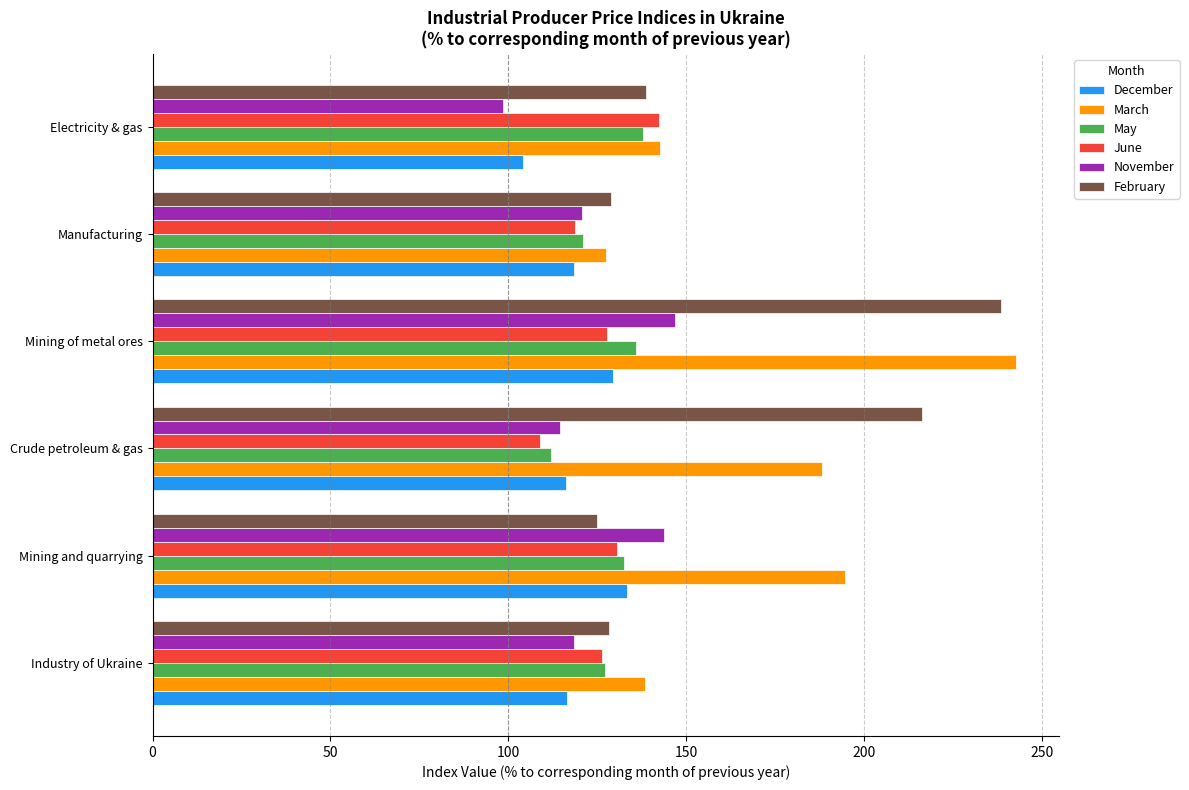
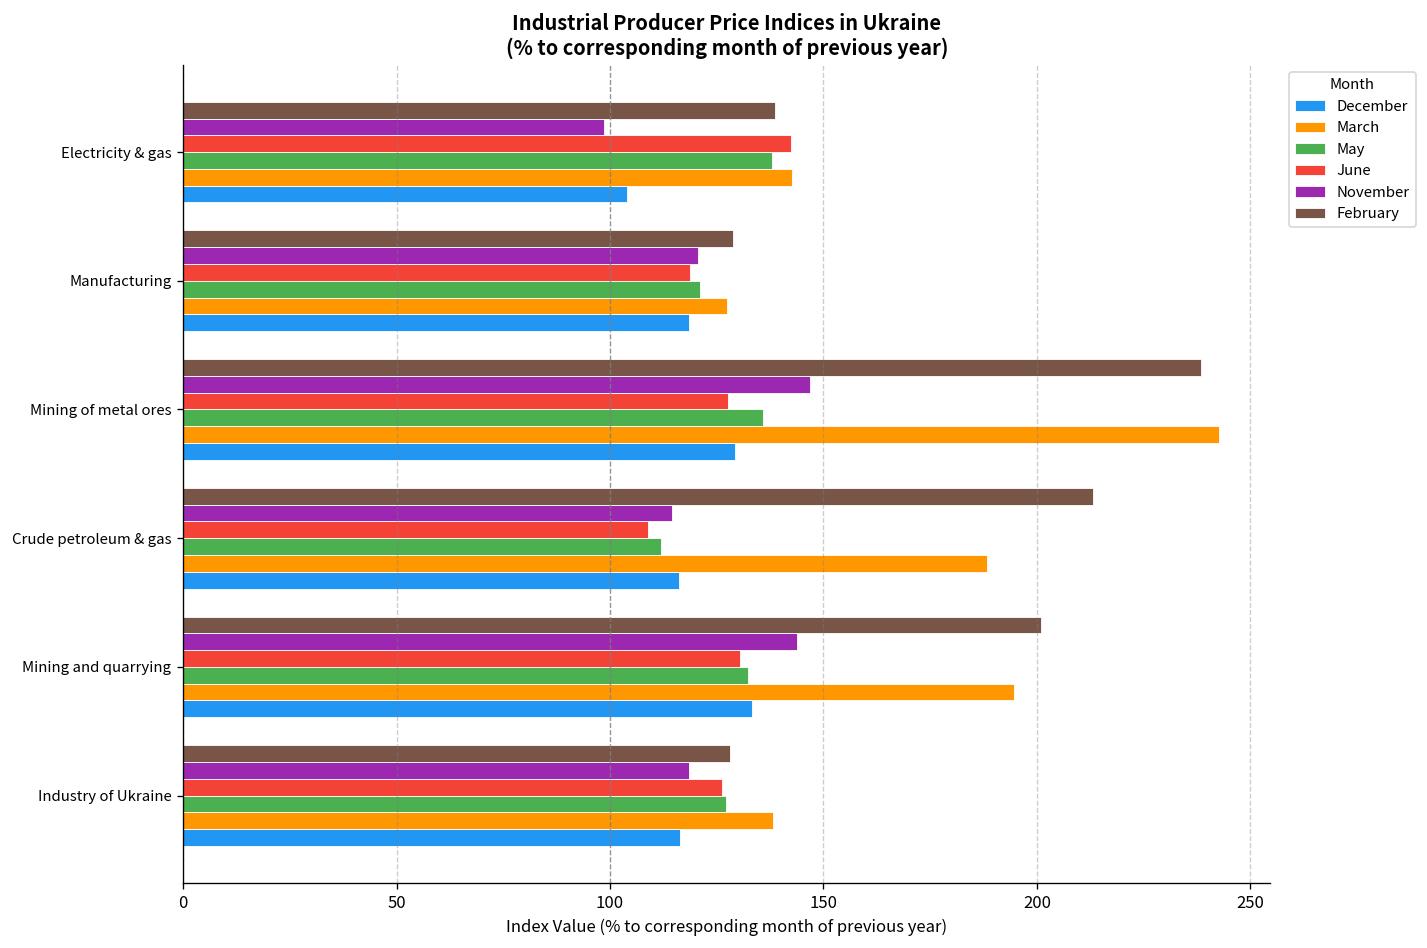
  {
    "December": {
      "Electricity & gas": 104,
      "Manufacturing": 119,
      "Mining of metal ores": 129,
      "Crude petroleum & gas": 116,
      "Mining and quarrying": 133,
      "Industry of Ukraine": 117
    },
    "March": {
      "Electricity & gas": 143,
      "Manufacturing": 128,
      "Mining of metal ores": 243,
      "Crude petroleum & gas": 188,
      "Mining and quarrying": 195,
      "Industry of Ukraine": 138
    },
    "May": {
      "Electricity & gas": 138,
      "Manufacturing": 121,
      "Mining of metal ores": 136,
      "Crude petroleum & gas": 112,
      "Mining and quarrying": 132,
      "Industry of Ukraine": 127
    },
    "June": {
      "Electricity & gas": 143,
      "Manufacturing": 119,
      "Mining of metal ores": 128,
      "Crude petroleum & gas": 109,
      "Mining and quarrying": 131,
      "Industry of Ukraine": 126
    },
    "November": {
      "Electricity & gas": 99,
      "Manufacturing": 121,
      "Mining of metal ores": 147,
      "Crude petroleum & gas": 115,
      "Mining and quarrying": 144,
      "Industry of Ukraine": 118
    },
    "February": {
      "Electricity & gas": 139,
      "Manufacturing": 129,
      "Mining of metal ores": 239,
-     "Crude petroleum & gas": 216,
-     "Mining and quarrying": 125,
+     "Crude petroleum & gas": 213,
+     "Mining and quarrying": 201,
      "Industry of Ukraine": 128
    }
  }
